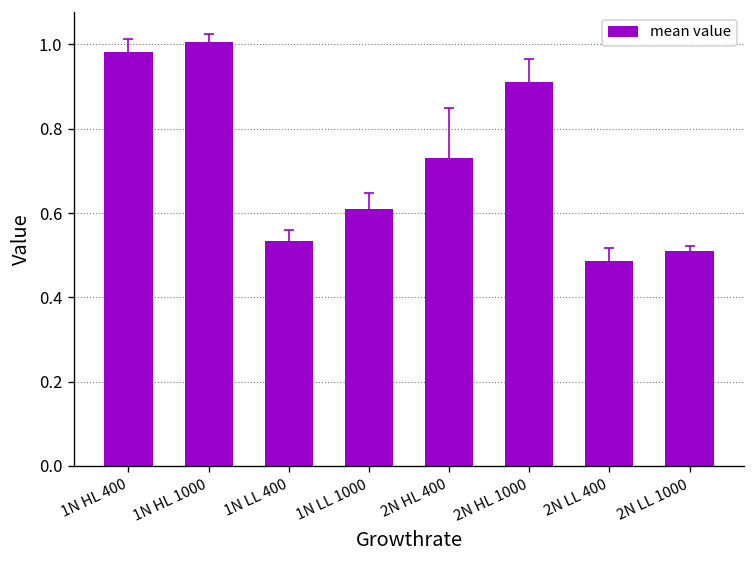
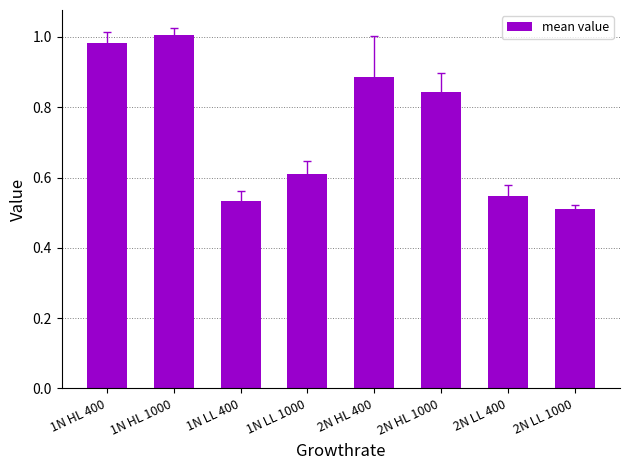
  {
    "mean value": {
      "1N HL 400": 0.98,
      "1N HL 1000": 1.01,
      "1N LL 400": 0.53,
      "1N LL 1000": 0.61,
-     "2N HL 400": 0.73,
-     "2N HL 1000": 0.91,
-     "2N LL 400": 0.49,
+     "2N HL 400": 0.89,
+     "2N HL 1000": 0.84,
+     "2N LL 400": 0.55,
      "2N LL 1000": 0.51
    }
  }
